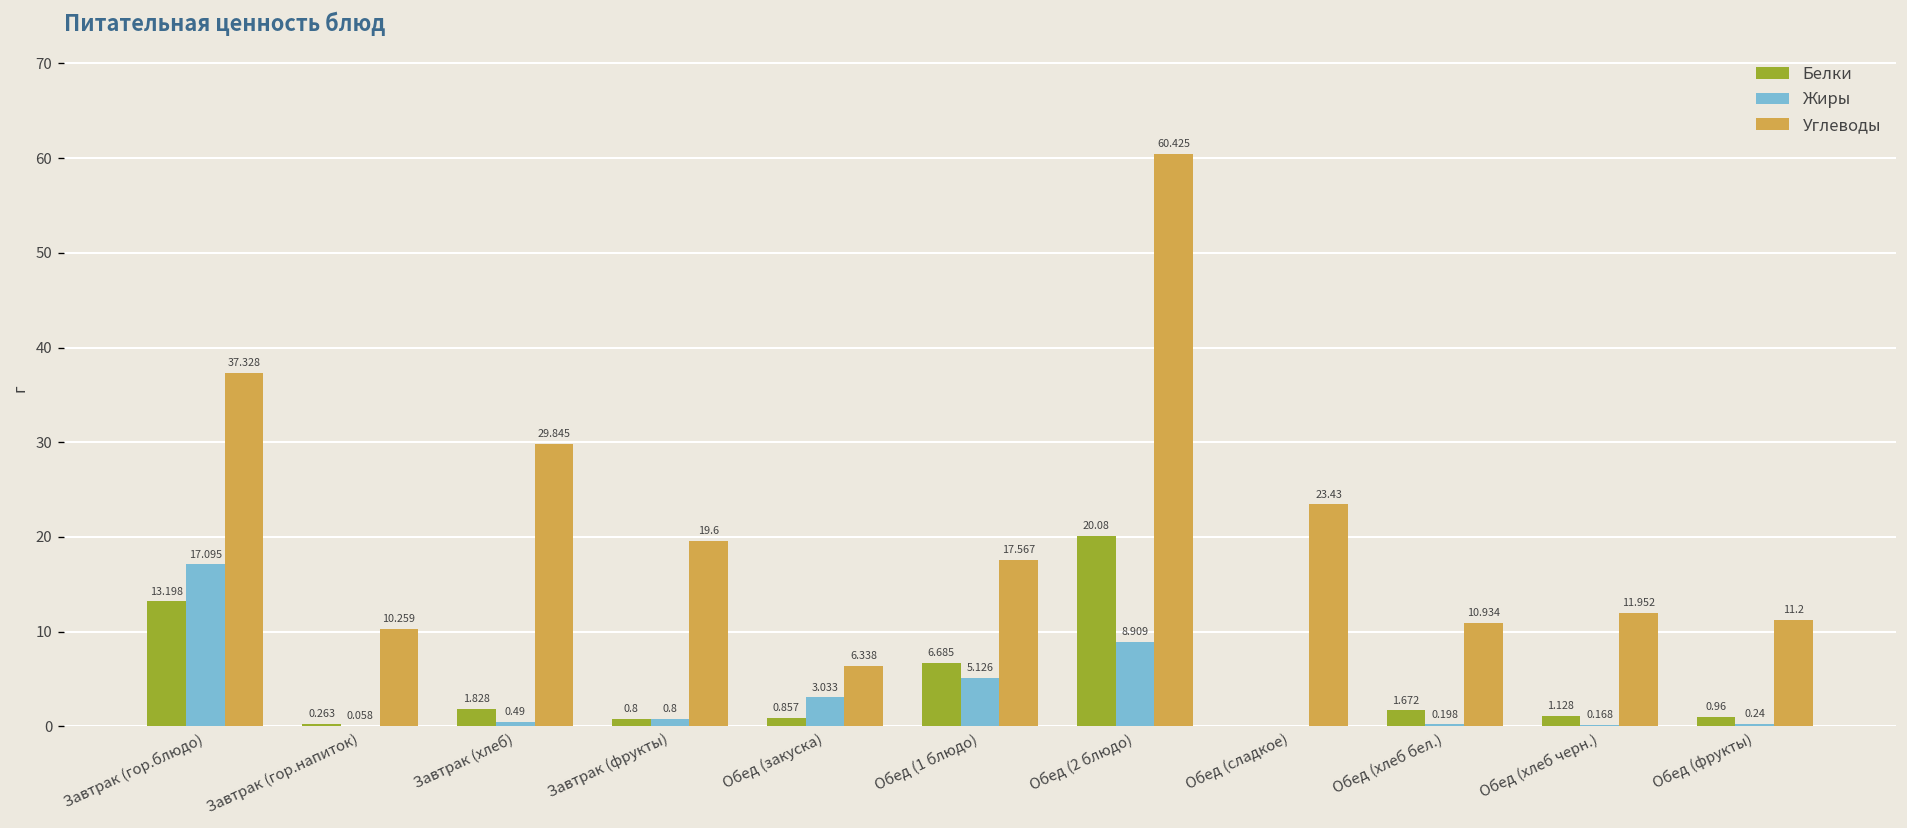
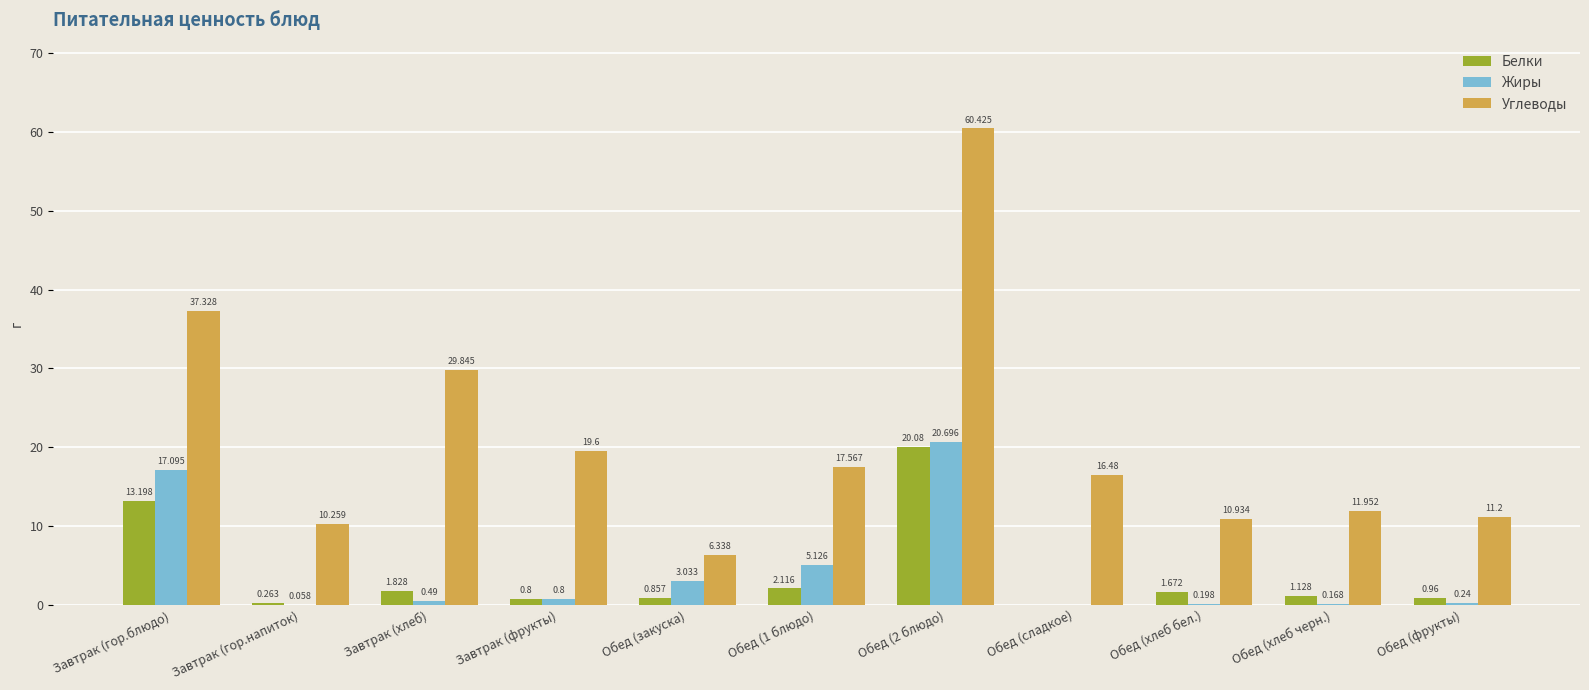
  {
    "Белки": {
      "Завтрак (гор.блюдо)": 13.198,
      "Завтрак (гор.напиток)": 0.263,
      "Завтрак (хлеб)": 1.828,
      "Завтрак (фрукты)": 0.8,
      "Обед (закуска)": 0.857,
-     "Обед (1 блюдо)": 6.685,
+     "Обед (1 блюдо)": 2.116,
      "Обед (2 блюдо)": 20.08,
      "Обед (хлеб бел.)": 1.672,
      "Обед (хлеб черн.)": 1.128,
      "Обед (фрукты)": 0.96
    },
    "Жиры": {
      "Завтрак (гор.блюдо)": 17.095,
      "Завтрак (гор.напиток)": 0.058,
      "Завтрак (хлеб)": 0.49,
      "Завтрак (фрукты)": 0.8,
      "Обед (закуска)": 3.033,
      "Обед (1 блюдо)": 5.126,
-     "Обед (2 блюдо)": 8.909,
+     "Обед (2 блюдо)": 20.696,
      "Обед (хлеб бел.)": 0.198,
      "Обед (хлеб черн.)": 0.168,
      "Обед (фрукты)": 0.24
    },
    "Углеводы": {
      "Завтрак (гор.блюдо)": 37.328,
      "Завтрак (гор.напиток)": 10.259,
      "Завтрак (хлеб)": 29.845,
      "Завтрак (фрукты)": 19.6,
      "Обед (закуска)": 6.338,
      "Обед (1 блюдо)": 17.567,
      "Обед (2 блюдо)": 60.425,
-     "Обед (сладкое)": 23.43,
+     "Обед (сладкое)": 16.48,
      "Обед (хлеб бел.)": 10.934,
      "Обед (хлеб черн.)": 11.952,
      "Обед (фрукты)": 11.2
    }
  }
